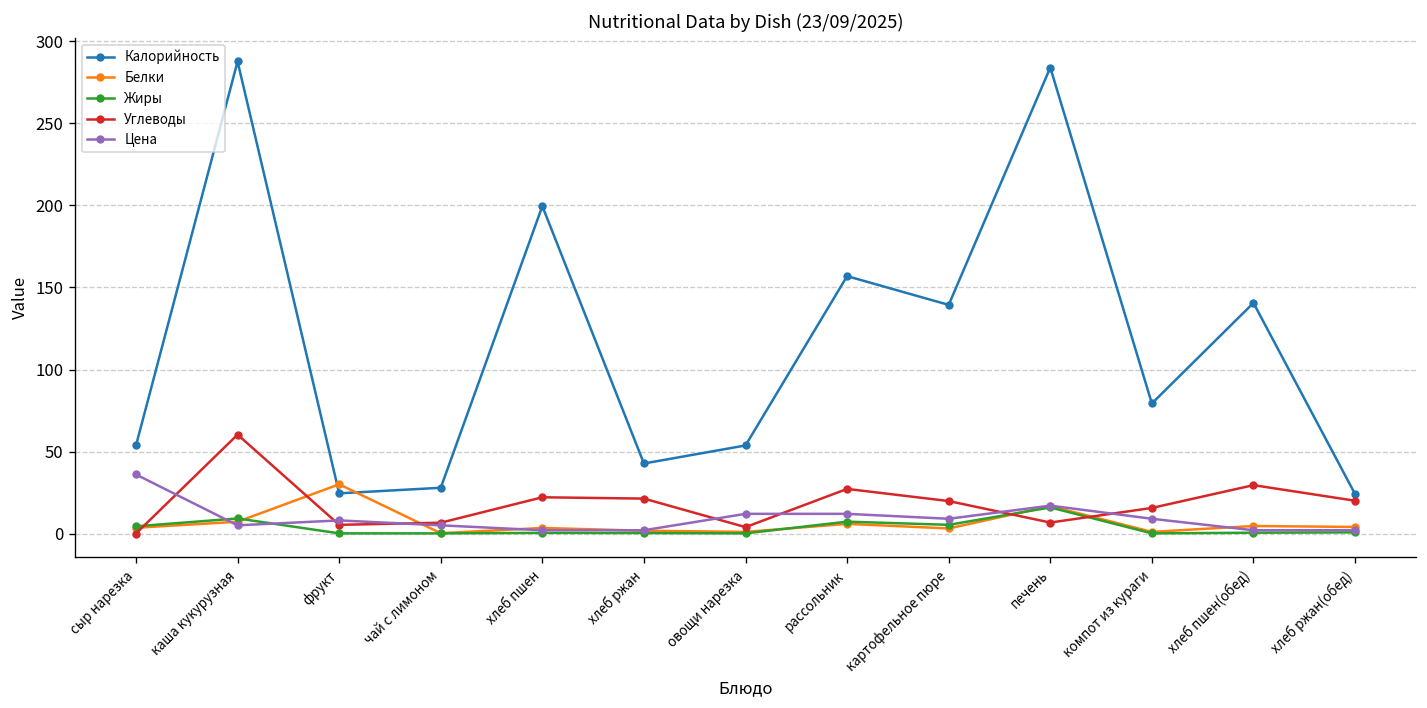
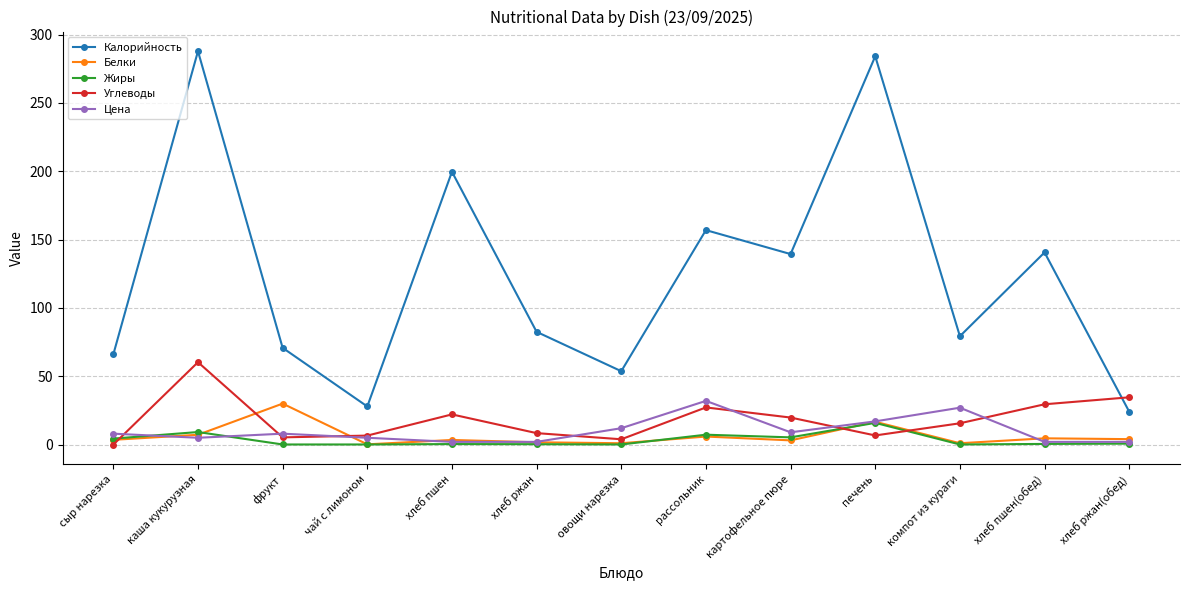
  {
    "Калорийность": {
-     "сыр нарезка": 54,
+     "сыр нарезка": 66,
      "каша кукурузная": 288,
-     "фрукт": 25,
+     "фрукт": 71,
      "чай с лимоном": 28,
      "хлеб пшен": 200,
-     "хлеб ржан": 43,
+     "хлеб ржан": 83,
      "овощи нарезка": 54,
      "рассольник": 157,
      "картофельное пюре": 139,
      "печень": 284,
      "компот из кураги": 79,
      "хлеб пшен(обед)": 141,
      "хлеб ржан(обед)": 24
    },
    "Белки": {
      "каша кукурузная": 7,
      "фрукт": 30,
      "картофельное пюре": 3,
      "хлеб пшен(обед)": 5,
      "хлеб ржан(обед)": 4
    },
    "Жиры": {
      "каша кукурузная": 9,
      "фрукт": 0,
      "картофельное пюре": 5
    },
    "Углеводы": {
      "сыр нарезка": 0,
      "каша кукурузная": 60,
      "фрукт": 5,
      "хлеб пшен": 22,
-     "хлеб ржан": 21,
+     "хлеб ржан": 8,
      "овощи нарезка": 4,
      "рассольник": 27,
      "картофельное пюре": 20,
      "печень": 7,
      "компот из кураги": 16,
      "хлеб пшен(обед)": 30,
-     "хлеб ржан(обед)": 20
+     "хлеб ржан(обед)": 35
    },
    "Цена": {
-     "сыр нарезка": 36,
+     "сыр нарезка": 8,
      "каша кукурузная": 5,
      "фрукт": 8,
      "овощи нарезка": 12,
-     "рассольник": 12,
+     "рассольник": 32,
      "картофельное пюре": 9,
-     "компот из кураги": 9
+     "компот из кураги": 27
    }
  }
